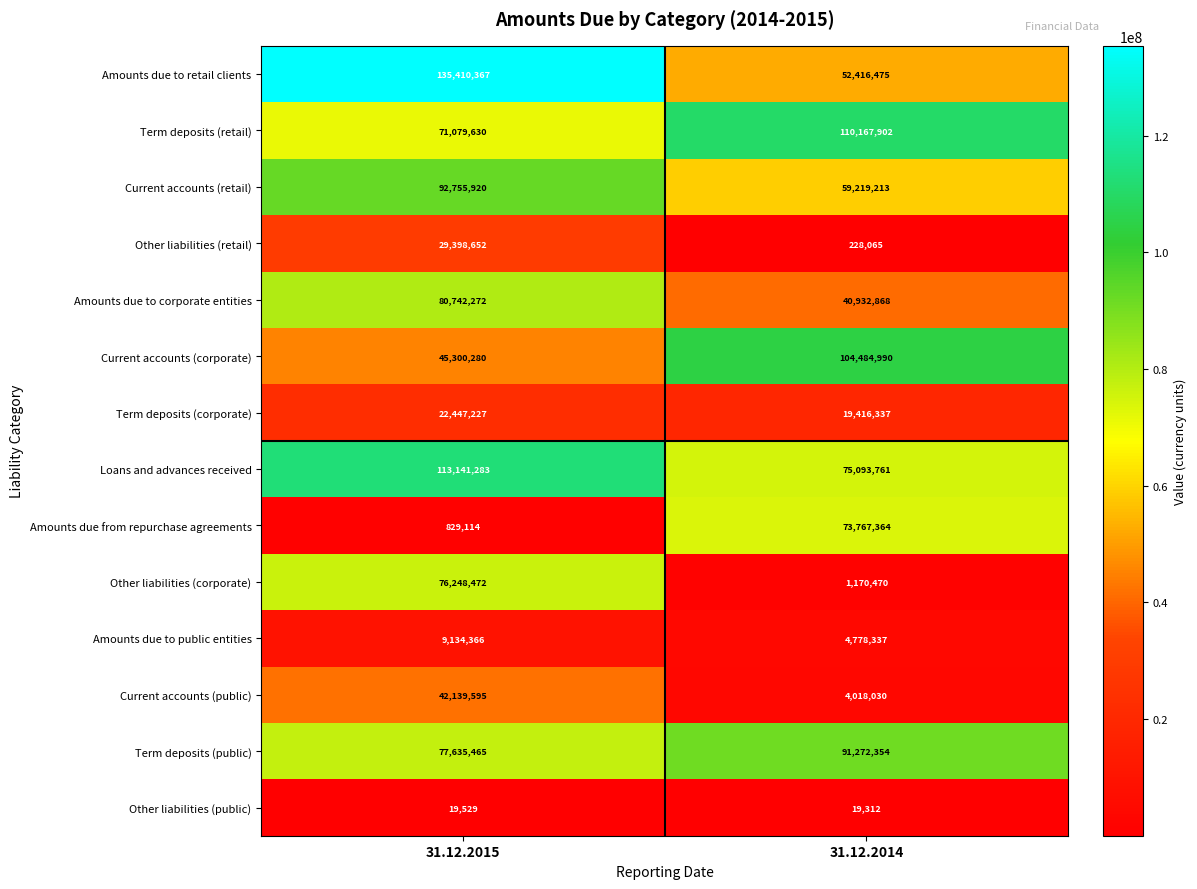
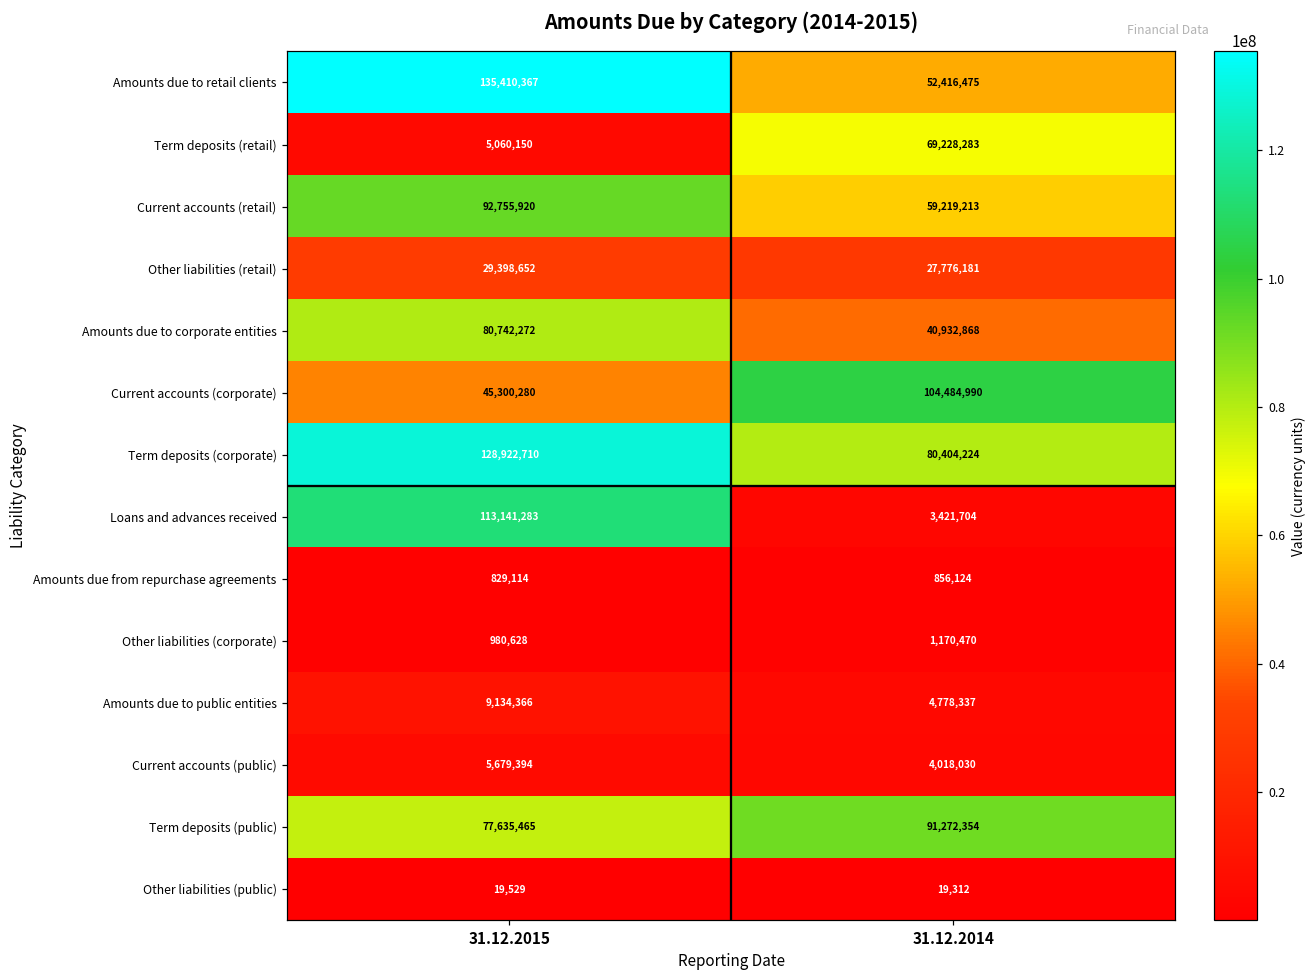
  {
    "Amounts due to retail clients": {
      "31.12.2015": "135,410,367",
      "31.12.2014": "52,416,475"
    },
    "Term deposits (retail)": {
-     "31.12.2015": "71,079,630",
-     "31.12.2014": "110,167,902"
+     "31.12.2015": "5,060,150",
+     "31.12.2014": "69,228,283"
    },
    "Current accounts (retail)": {
      "31.12.2015": "92,755,920",
      "31.12.2014": "59,219,213"
    },
    "Other liabilities (retail)": {
      "31.12.2015": "29,398,652",
-     "31.12.2014": "228,065"
+     "31.12.2014": "27,776,181"
    },
    "Amounts due to corporate entities": {
      "31.12.2015": "80,742,272",
      "31.12.2014": "40,932,868"
    },
    "Current accounts (corporate)": {
      "31.12.2015": "45,300,280",
      "31.12.2014": "104,484,990"
    },
    "Term deposits (corporate)": {
-     "31.12.2015": "22,447,227",
-     "31.12.2014": "19,416,337"
+     "31.12.2015": "128,922,710",
+     "31.12.2014": "80,404,224"
    },
    "Loans and advances received": {
      "31.12.2015": "113,141,283",
-     "31.12.2014": "75,093,761"
+     "31.12.2014": "3,421,704"
    },
    "Amounts due from repurchase agreements": {
      "31.12.2015": "829,114",
-     "31.12.2014": "73,767,364"
+     "31.12.2014": "856,124"
    },
    "Other liabilities (corporate)": {
-     "31.12.2015": "76,248,472",
+     "31.12.2015": "980,628",
      "31.12.2014": "1,170,470"
    },
    "Amounts due to public entities": {
      "31.12.2015": "9,134,366",
      "31.12.2014": "4,778,337"
    },
    "Current accounts (public)": {
-     "31.12.2015": "42,139,595",
+     "31.12.2015": "5,679,394",
      "31.12.2014": "4,018,030"
    },
    "Term deposits (public)": {
      "31.12.2015": "77,635,465",
      "31.12.2014": "91,272,354"
    },
    "Other liabilities (public)": {
      "31.12.2015": "19,529",
      "31.12.2014": "19,312"
    }
  }
